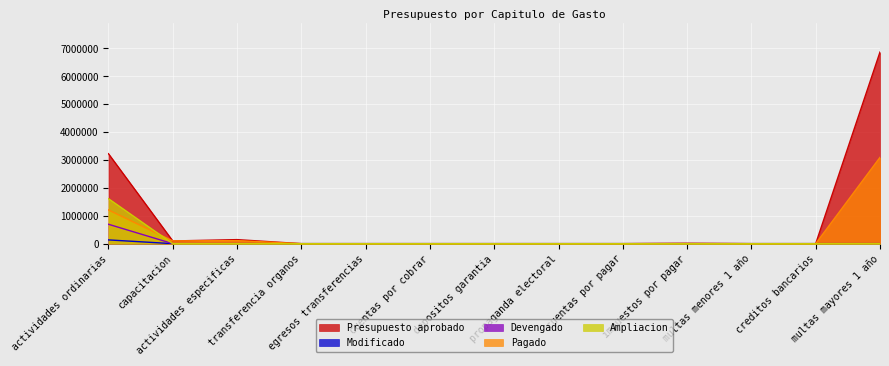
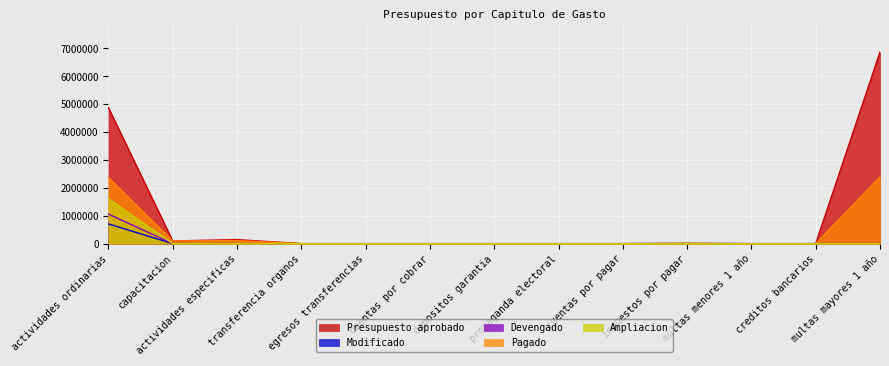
  {
    "Presupuesto aprobado": {
-     "actividades ordinarias": 3200000,
+     "actividades ordinarias": 4900000,
      "multas mayores 1 año": 6900000
    },
    "Modificado": {
-     "actividades ordinarias": 100000
+     "actividades ordinarias": 700000
    },
    "Devengado": {
-     "actividades ordinarias": 700000
+     "actividades ordinarias": 1100000
    },
    "Pagado": {
-     "actividades ordinarias": 1200000,
-     "multas mayores 1 año": 3100000
+     "actividades ordinarias": 2400000,
+     "multas mayores 1 año": 2400000
    },
    "Ampliacion": {
      "actividades ordinarias": 1600000
    }
  }
